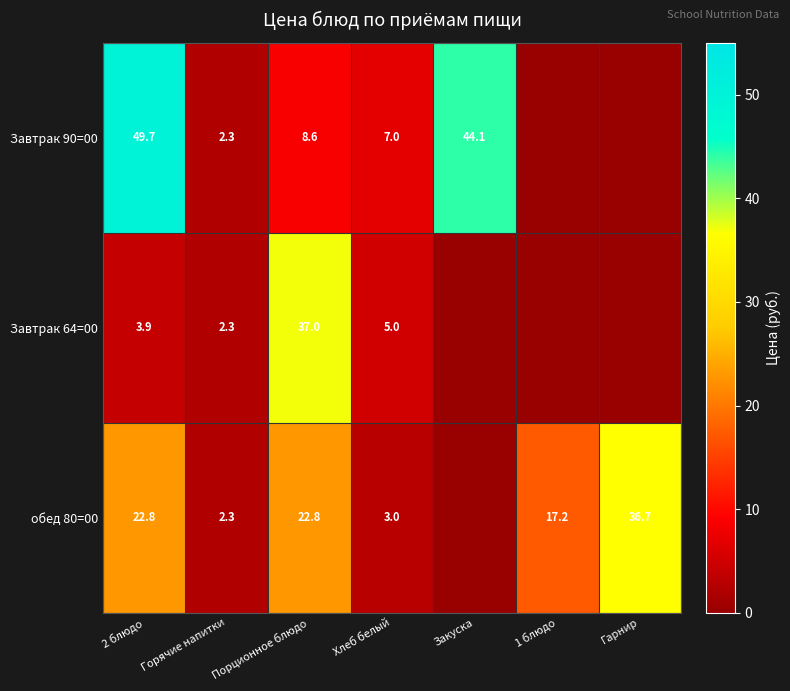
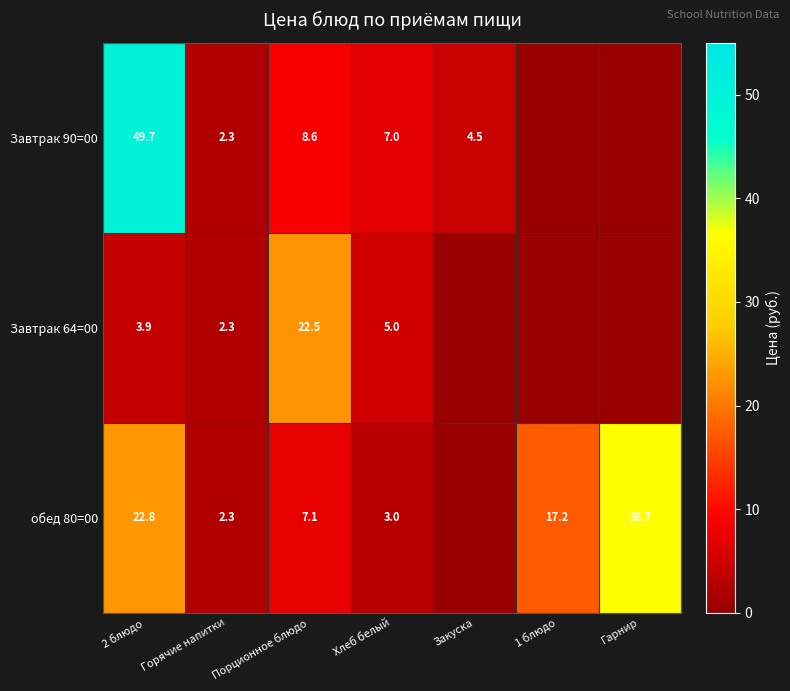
  {
    "Завтрак 90=00": {
      "2 блюдо": 49.7,
      "Горячие напитки": 2.3,
      "Порционное блюдо": 8.6,
      "Хлеб белый": 7.0,
-     "Закуска": 44.1
+     "Закуска": 4.5
    },
    "Завтрак 64=00": {
      "2 блюдо": 3.9,
      "Горячие напитки": 2.3,
-     "Порционное блюдо": 37.0,
+     "Порционное блюдо": 22.5,
      "Хлеб белый": 5.0
    },
    "обед 80=00": {
      "2 блюдо": 22.8,
      "Горячие напитки": 2.3,
-     "Порционное блюдо": 22.8,
+     "Порционное блюдо": 7.1,
      "Хлеб белый": 3.0,
      "1 блюдо": 17.2,
      "Гарнир": 36.7
    }
  }
